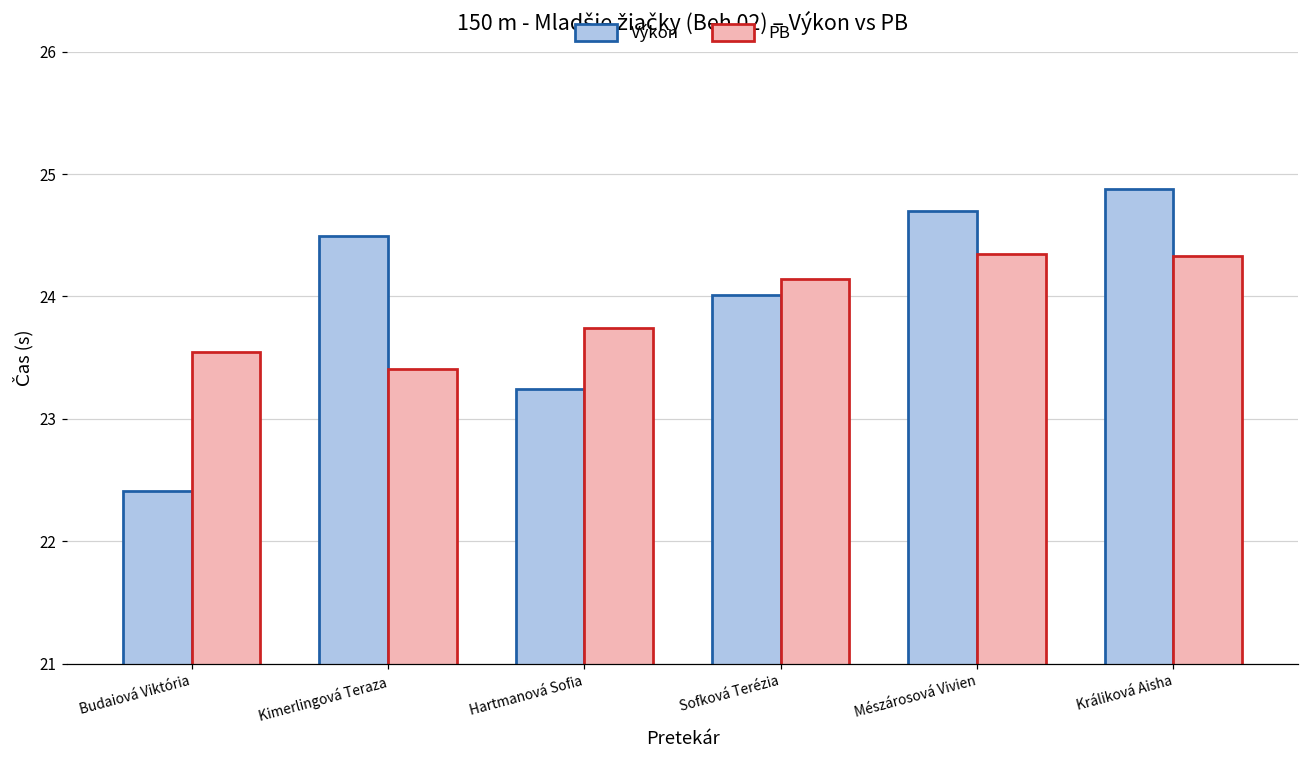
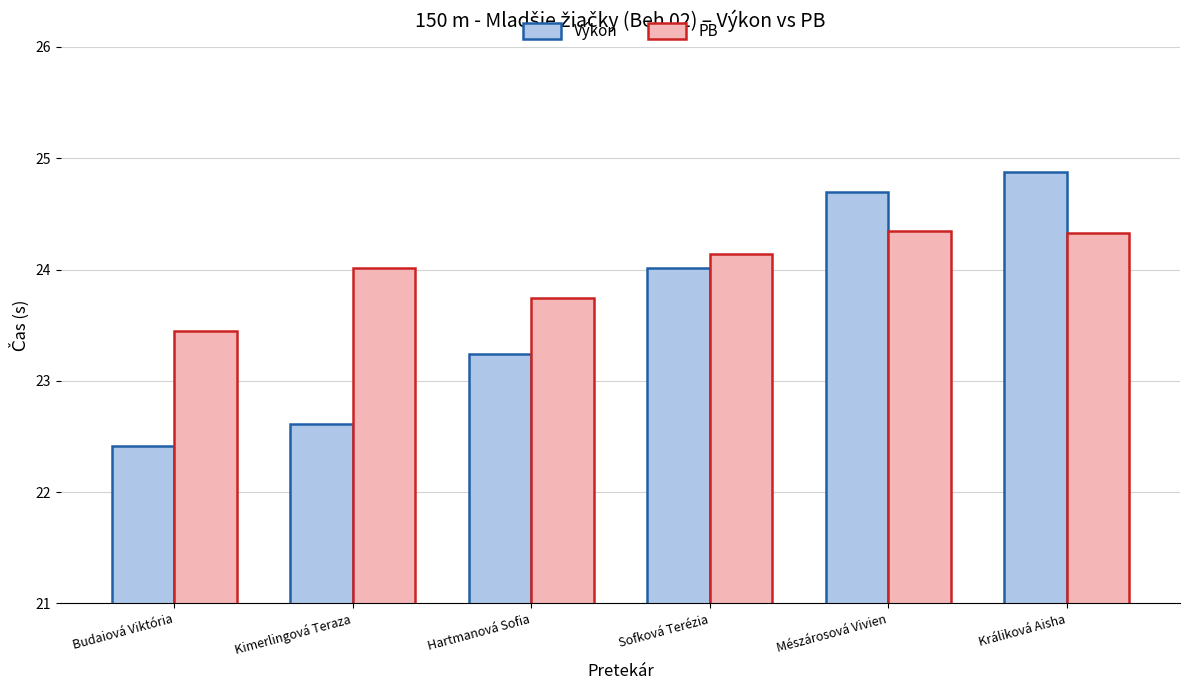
  {
    "Výkon": {
      "Budaiová Viktória": 22.41,
-     "Kimerlingová Teraza": 24.49,
+     "Kimerlingová Teraza": 22.61,
      "Hartmanová Sofia": 23.24,
      "Sofková Terézia": 24.01,
      "Mészárosová Vivien": 24.70,
      "Králiková Aisha": 24.88
    },
    "PB": {
-     "Budaiová Viktória": 23.55,
-     "Kimerlingová Teraza": 23.41,
+     "Budaiová Viktória": 23.45,
+     "Kimerlingová Teraza": 24.01,
      "Hartmanová Sofia": 23.74,
      "Sofková Terézia": 24.14,
      "Mészárosová Vivien": 24.35,
      "Králiková Aisha": 24.33
    }
  }
